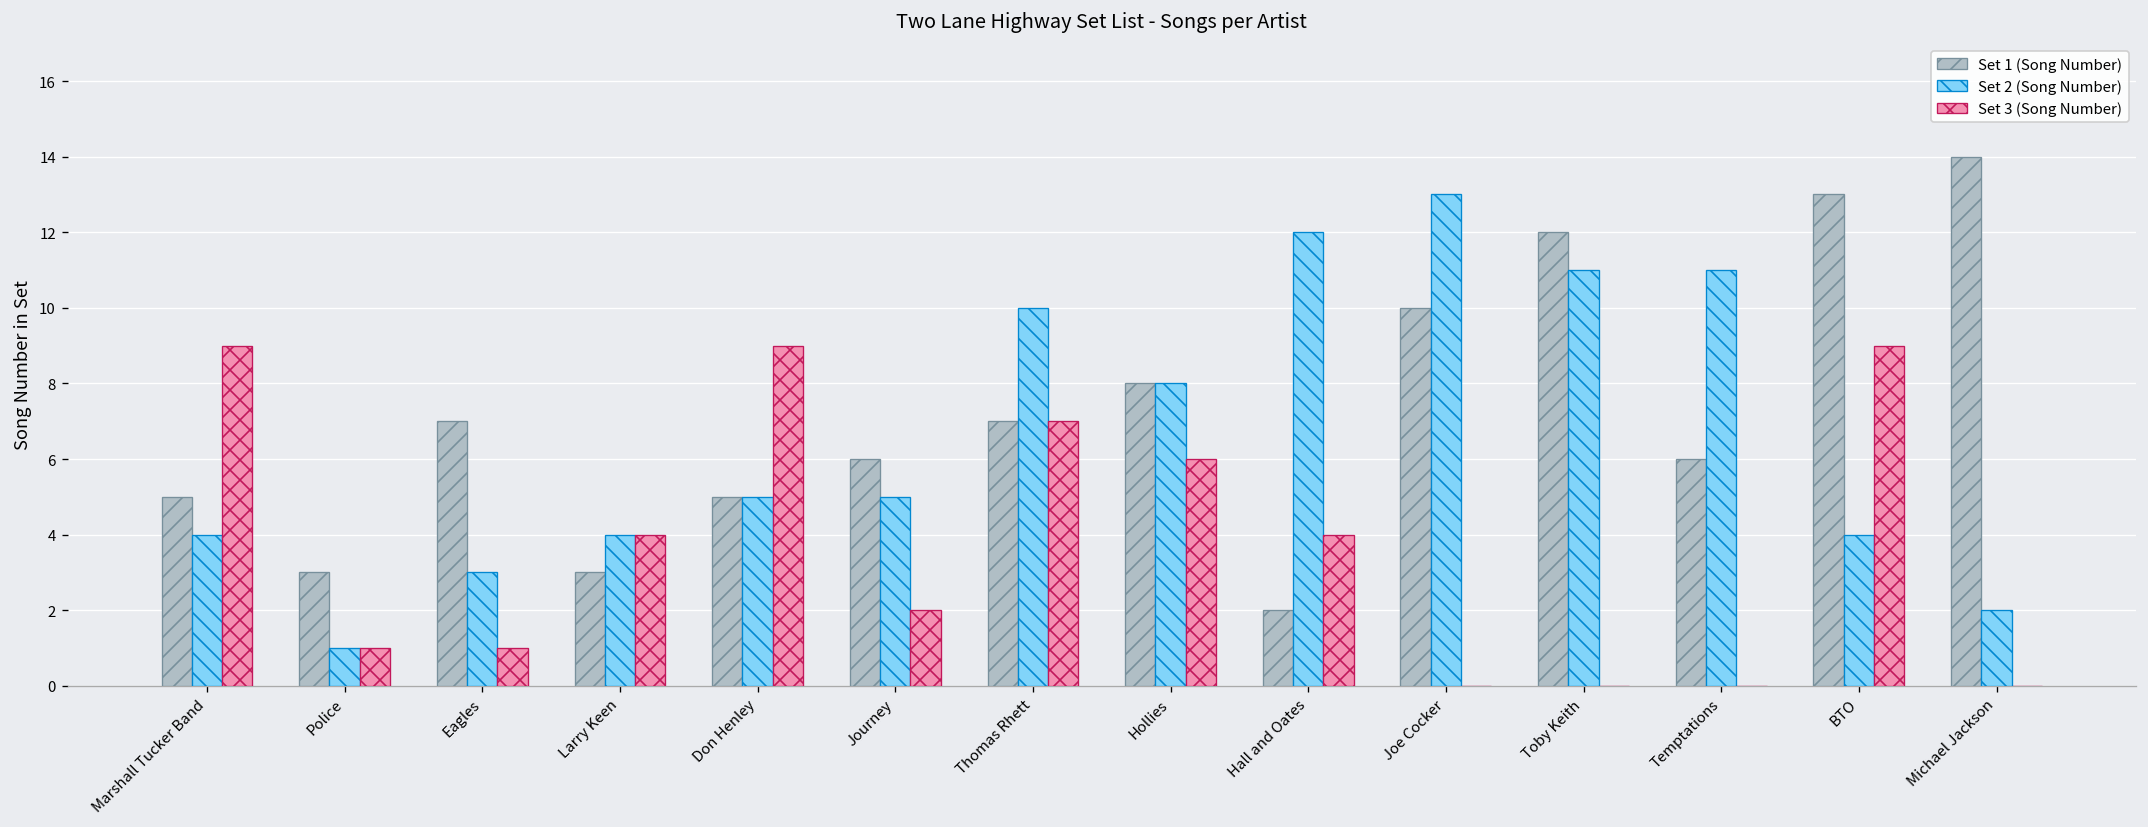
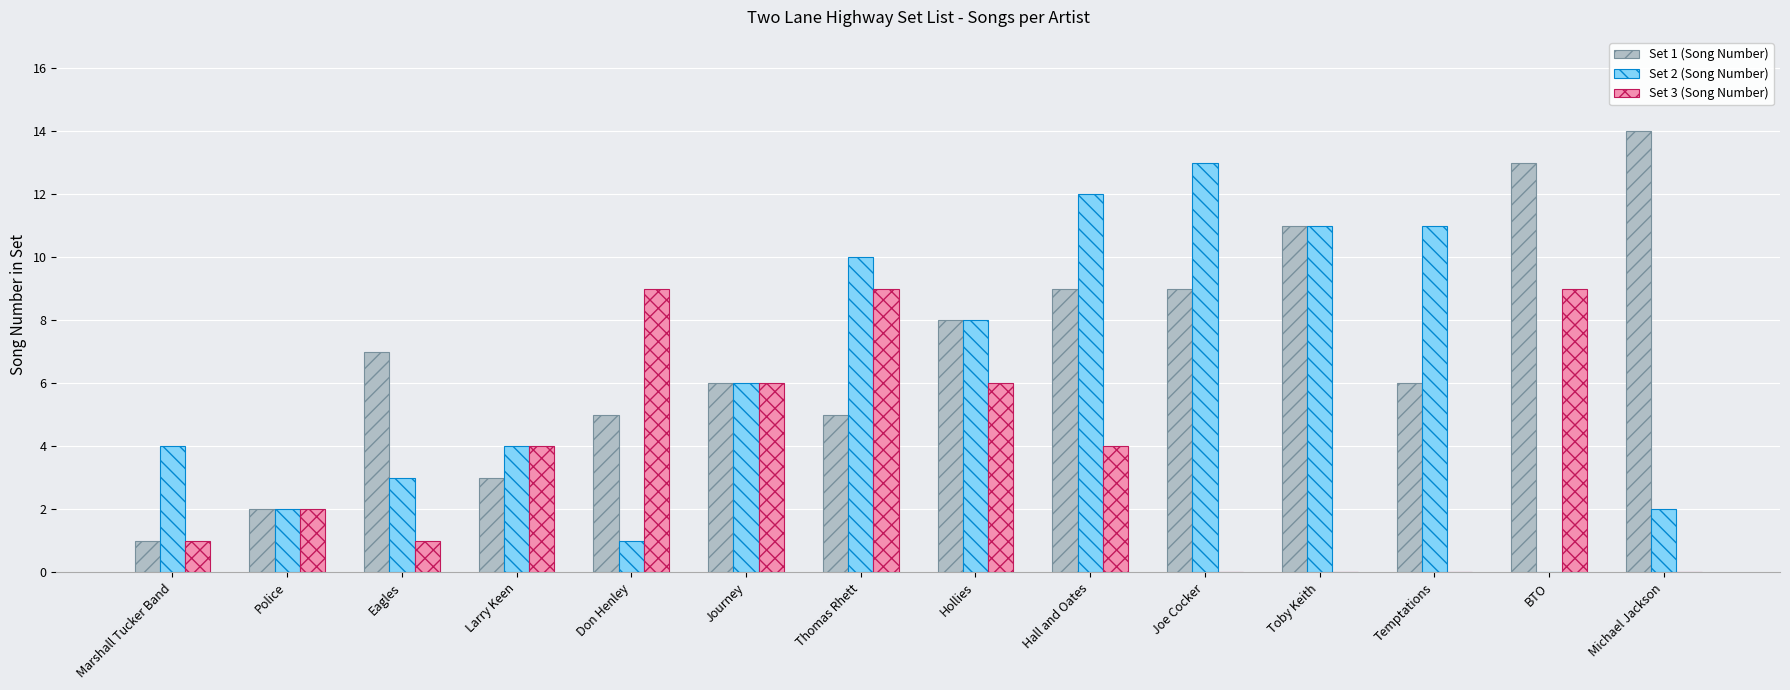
  {
    "Set 1 (Song Number)": {
-     "Marshall Tucker Band": 5,
-     "Police": 3,
+     "Marshall Tucker Band": 1,
+     "Police": 2,
      "Eagles": 7,
      "Larry Keen": 3,
      "Don Henley": 5,
      "Journey": 6,
-     "Thomas Rhett": 7,
+     "Thomas Rhett": 5,
      "Hollies": 8,
-     "Hall and Oates": 2,
-     "Joe Cocker": 10,
-     "Toby Keith": 12,
+     "Hall and Oates": 9,
+     "Joe Cocker": 9,
+     "Toby Keith": 11,
      "Temptations": 6,
      "BTO": 13,
      "Michael Jackson": 14
    },
    "Set 2 (Song Number)": {
      "Marshall Tucker Band": 4,
-     "Police": 1,
+     "Police": 2,
      "Eagles": 3,
      "Larry Keen": 4,
-     "Don Henley": 5,
-     "Journey": 5,
+     "Don Henley": 1,
+     "Journey": 6,
      "Thomas Rhett": 10,
      "Hollies": 8,
      "Hall and Oates": 12,
      "Joe Cocker": 13,
      "Toby Keith": 11,
      "Temptations": 11,
-     "BTO": 4,
+     "BTO": 0,
      "Michael Jackson": 2
    },
    "Set 3 (Song Number)": {
-     "Marshall Tucker Band": 9,
-     "Police": 1,
+     "Marshall Tucker Band": 1,
+     "Police": 2,
      "Eagles": 1,
      "Larry Keen": 4,
      "Don Henley": 9,
-     "Journey": 2,
-     "Thomas Rhett": 7,
+     "Journey": 6,
+     "Thomas Rhett": 9,
      "Hollies": 6,
      "Hall and Oates": 4,
      "Joe Cocker": 0,
      "Toby Keith": 0,
      "Temptations": 0,
      "BTO": 9,
      "Michael Jackson": 0
    }
  }
